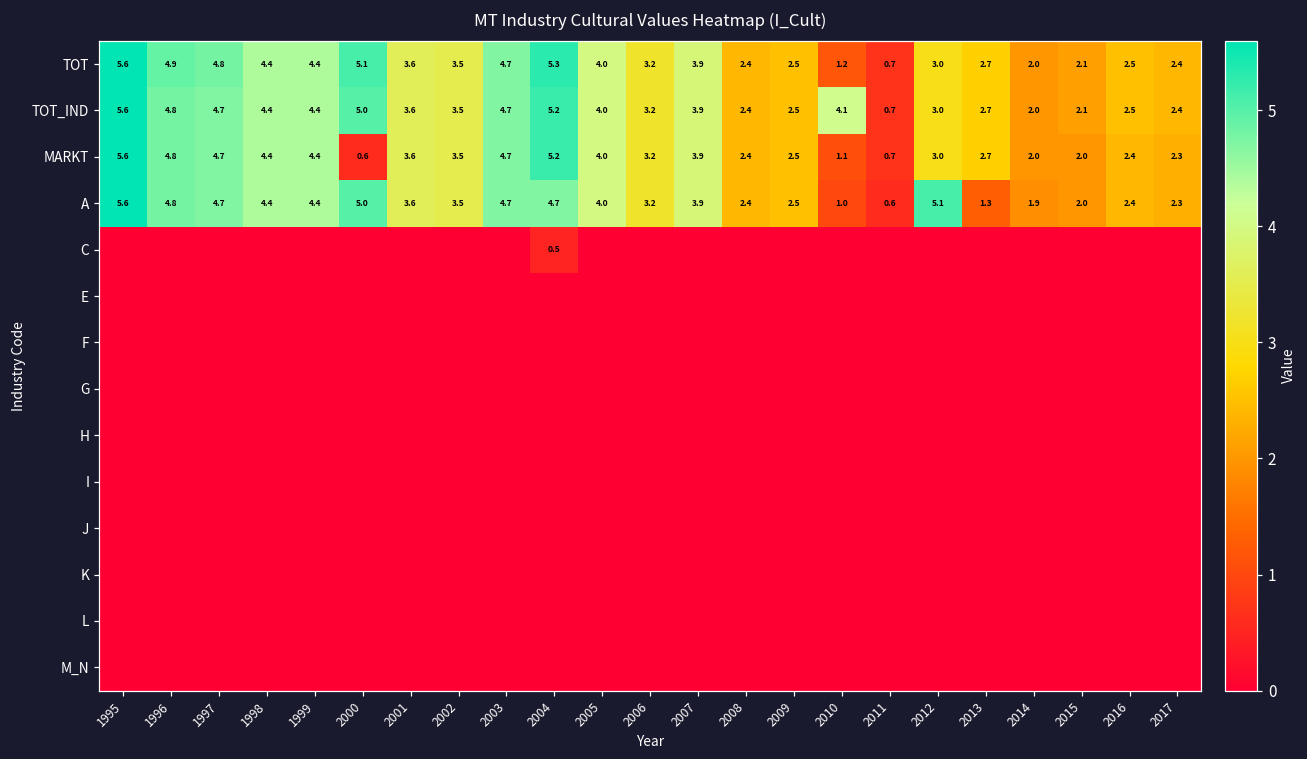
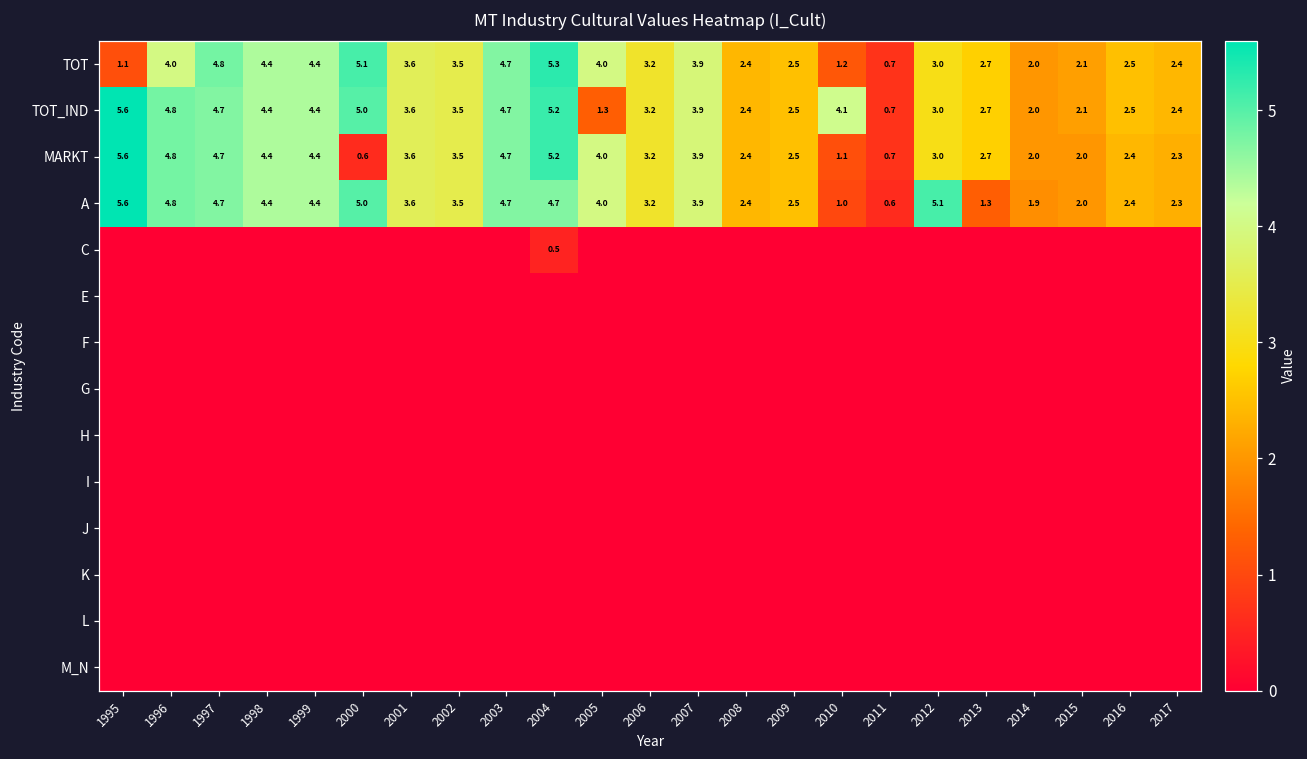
  {
    "TOT": {
-     "1995": 5.6,
-     "1996": 4.9,
+     "1995": 1.1,
+     "1996": 4.0,
      "1997": 4.8,
      "1998": 4.4,
      "1999": 4.4,
      "2000": 5.1,
      "2001": 3.6,
      "2002": 3.5,
      "2003": 4.7,
      "2004": 5.3,
      "2005": 4.0,
      "2006": 3.2,
      "2007": 3.9,
      "2008": 2.4,
      "2009": 2.5,
      "2010": 1.2,
      "2011": 0.7,
      "2012": 3.0,
      "2013": 2.7,
      "2014": 2.0,
      "2015": 2.1,
      "2016": 2.5,
      "2017": 2.4
    },
    "TOT_IND": {
      "1995": 5.6,
      "1996": 4.8,
      "1997": 4.7,
      "1998": 4.4,
      "1999": 4.4,
      "2000": 5.0,
      "2001": 3.6,
      "2002": 3.5,
      "2003": 4.7,
      "2004": 5.2,
-     "2005": 4.0,
+     "2005": 1.3,
      "2006": 3.2,
      "2007": 3.9,
      "2008": 2.4,
      "2009": 2.5,
      "2010": 4.1,
      "2011": 0.7,
      "2012": 3.0,
      "2013": 2.7,
      "2014": 2.0,
      "2015": 2.1,
      "2016": 2.5,
      "2017": 2.4
    },
    "MARKT": {
      "1995": 5.6,
      "1996": 4.8,
      "1997": 4.7,
      "1998": 4.4,
      "1999": 4.4,
      "2000": 0.6,
      "2001": 3.6,
      "2002": 3.5,
      "2003": 4.7,
      "2004": 5.2,
      "2005": 4.0,
      "2006": 3.2,
      "2007": 3.9,
      "2008": 2.4,
      "2009": 2.5,
      "2010": 1.1,
      "2011": 0.7,
      "2012": 3.0,
      "2013": 2.7,
      "2014": 2.0,
      "2015": 2.0,
      "2016": 2.4,
      "2017": 2.3
    },
    "A": {
      "1995": 5.6,
      "1996": 4.8,
      "1997": 4.7,
      "1998": 4.4,
      "1999": 4.4,
      "2000": 5.0,
      "2001": 3.6,
      "2002": 3.5,
      "2003": 4.7,
      "2004": 4.7,
      "2005": 4.0,
      "2006": 3.2,
      "2007": 3.9,
      "2008": 2.4,
      "2009": 2.5,
      "2010": 1.0,
      "2011": 0.6,
      "2012": 5.1,
      "2013": 1.3,
      "2014": 1.9,
      "2015": 2.0,
      "2016": 2.4,
      "2017": 2.3
    },
    "C": {
      "2004": 0.5
    }
  }
